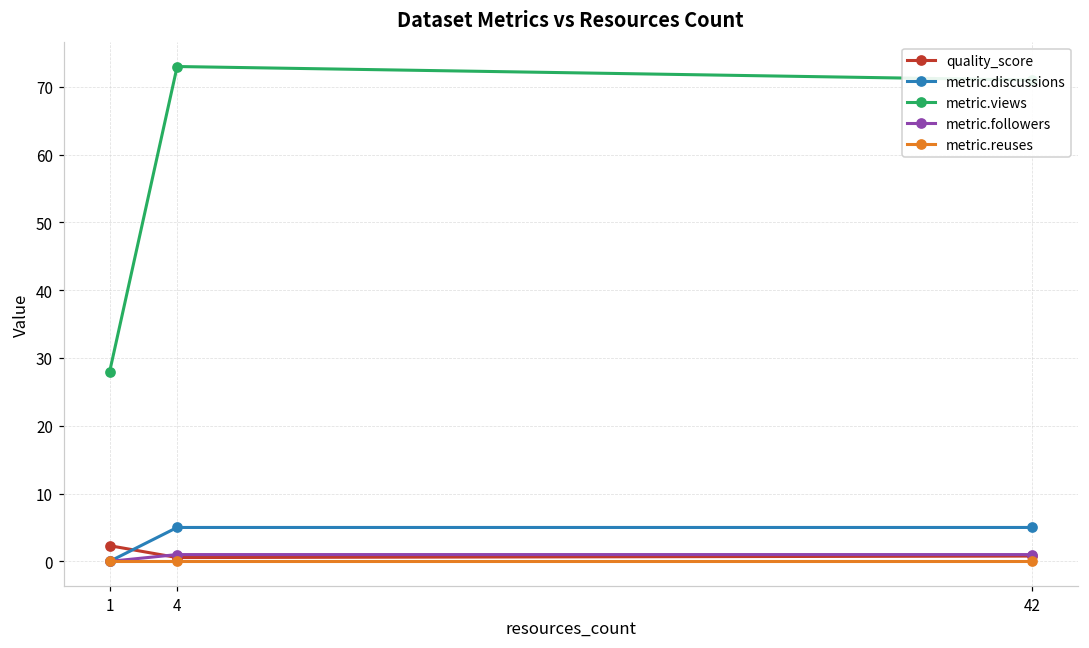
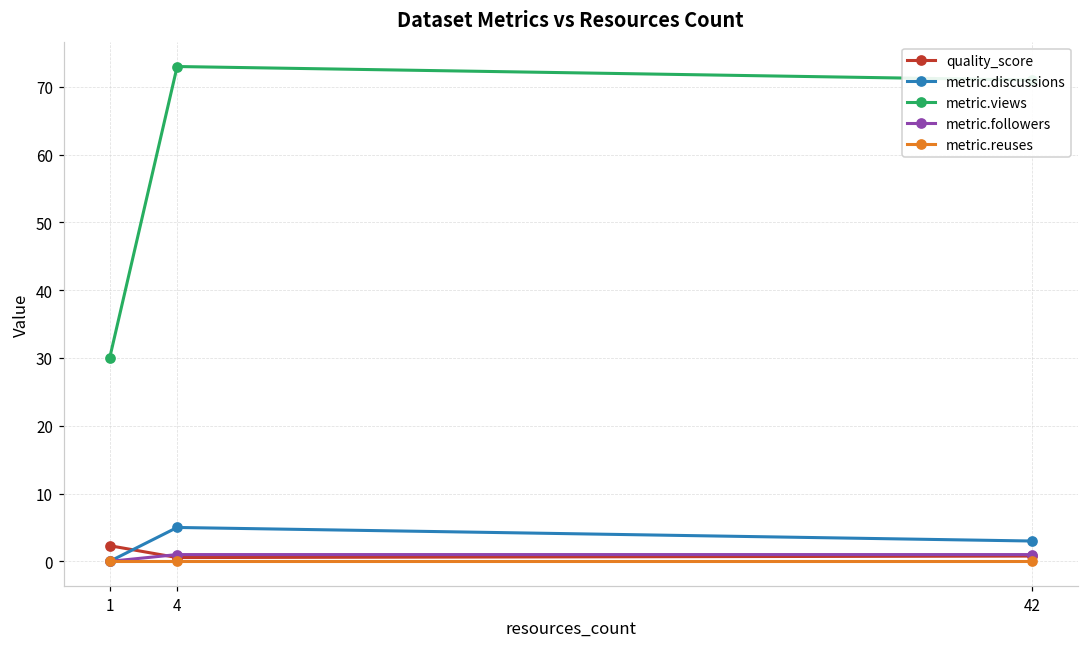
  {
    "quality_score": {
      "1": 2,
      "4": 1
    },
    "metric.discussions": {
      "4": 5,
-     "42": 5
+     "42": 3
    },
    "metric.views": {
-     "1": 28,
+     "1": 30,
      "4": 73
    },
    "metric.followers": {
      "4": 1
    },
    "metric.reuses": {
      "4": 0,
      "42": 0
    }
  }
